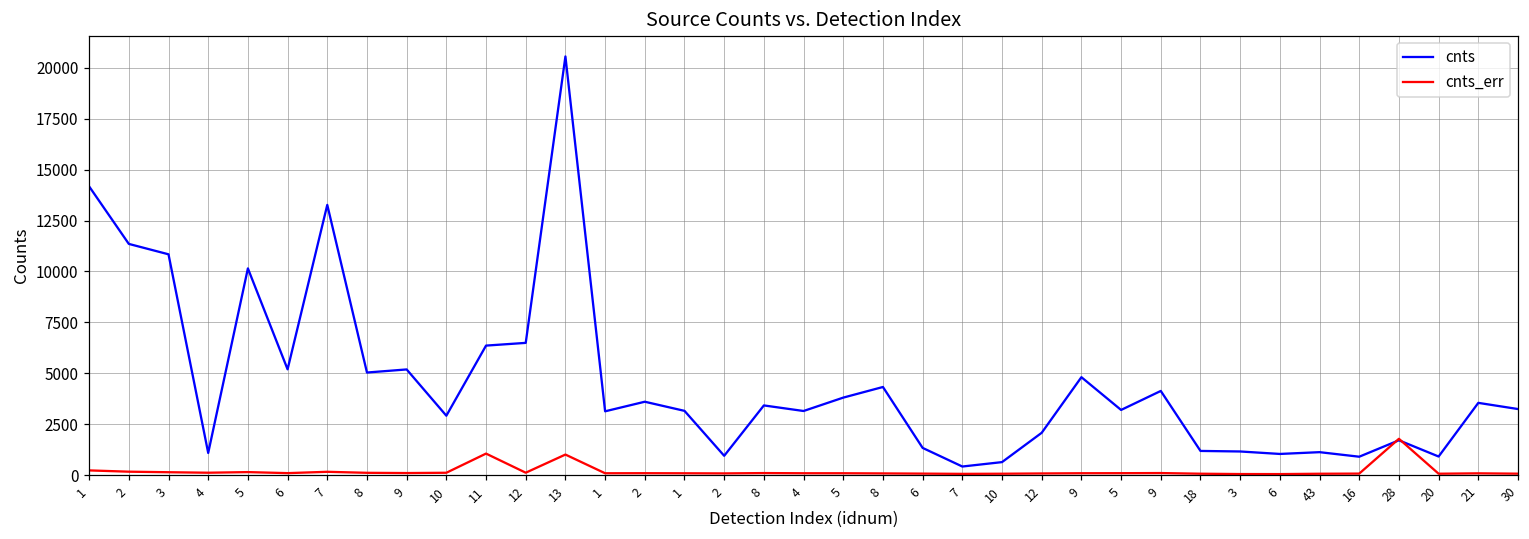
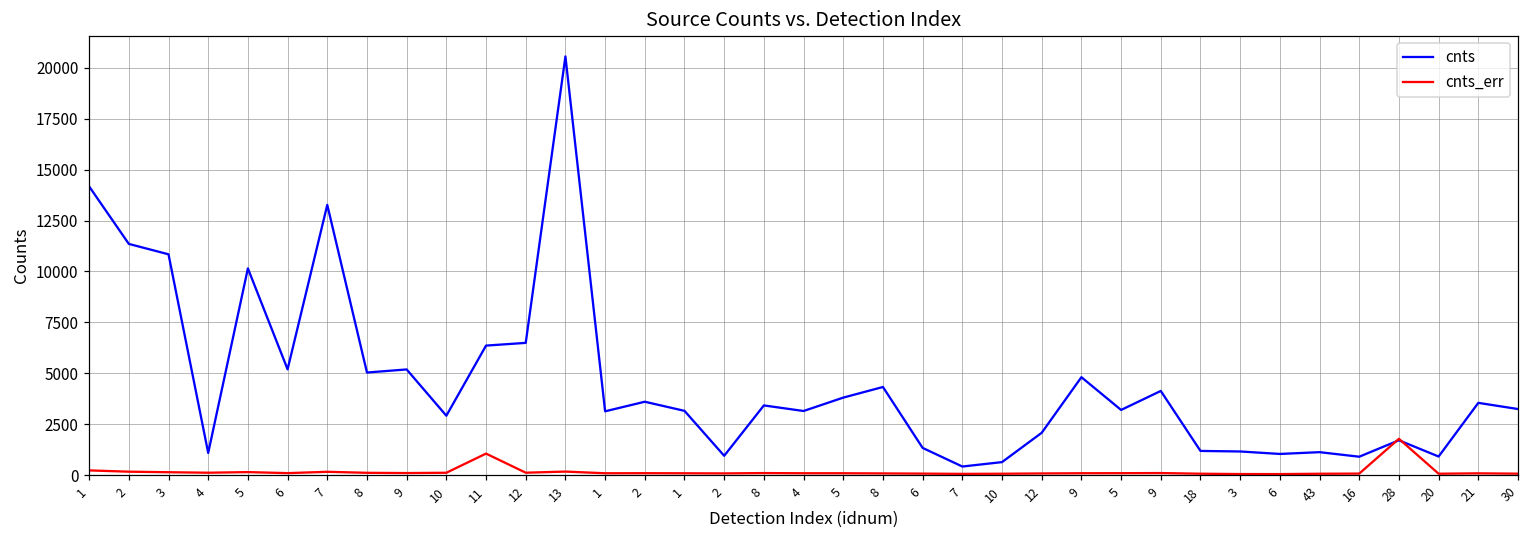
  {
    "cnts": {
      "11": 6400,
      "13": 20600,
      "18": 1200,
      "43": 1100,
      "16": 900,
      "20": 900,
      "21": 3500,
      "30": 3200
    },
    "cnts_err": {
      "11": 1100,
-     "13": 1000,
+     "13": 200,
      "18": 100,
      "43": 100,
      "16": 100,
      "20": 100,
      "21": 100,
      "30": 100
    }
  }
